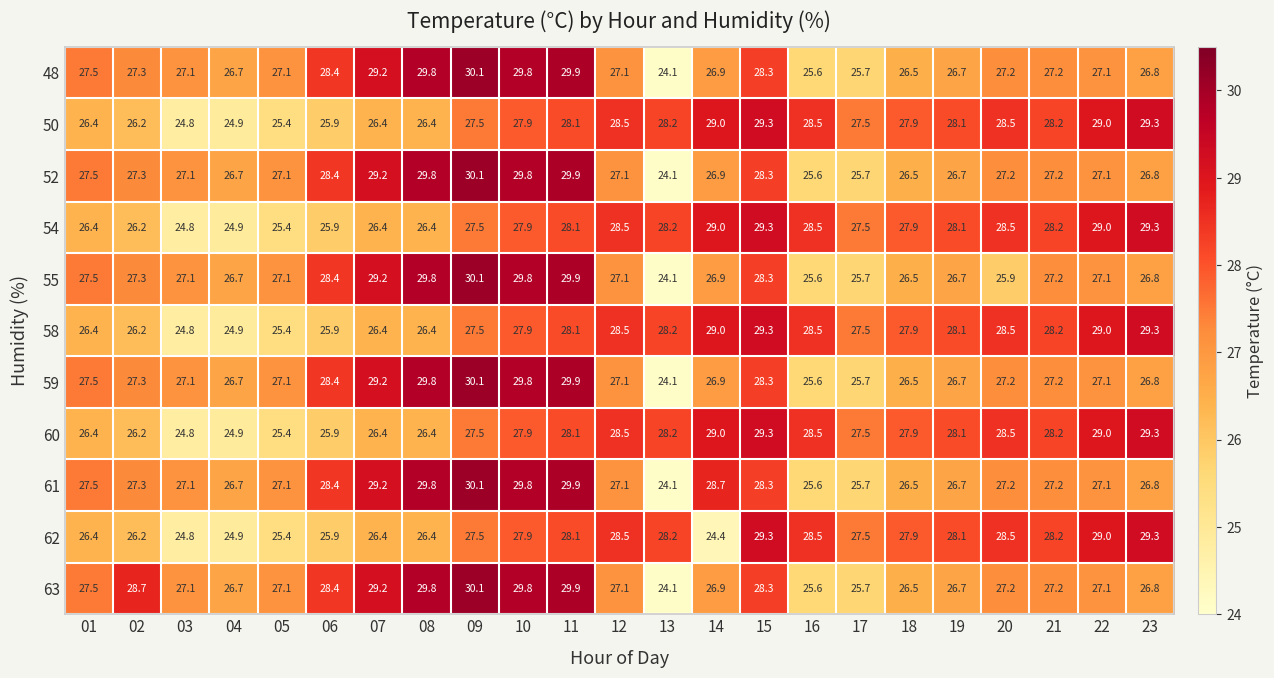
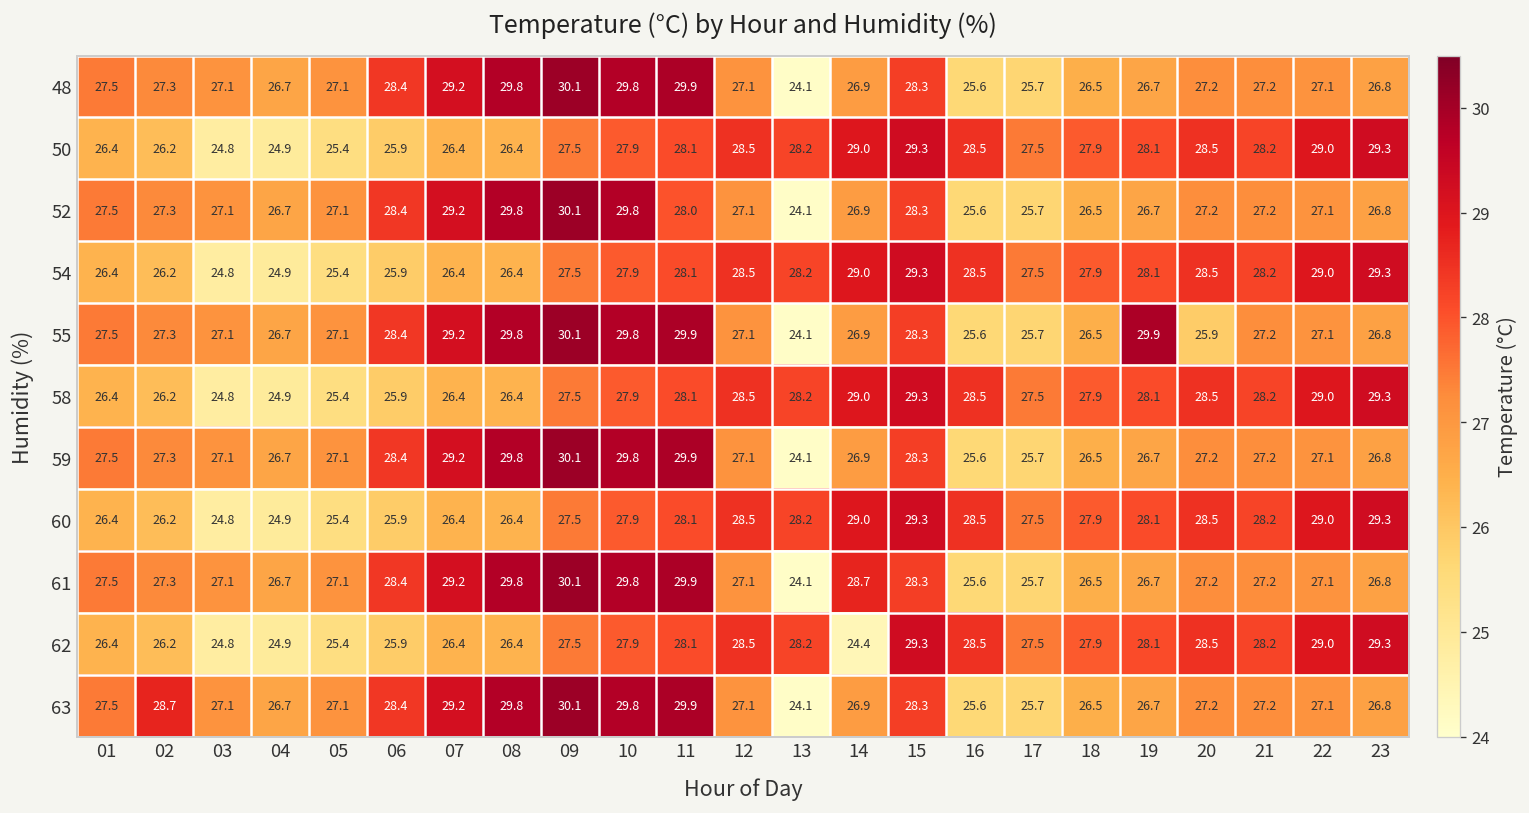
  {
    "52": {
      "01": 27.5,
      "02": 27.3,
      "03": 27.1,
      "04": 26.7,
      "05": 27.1,
      "06": 28.4,
      "07": 29.2,
      "08": 29.8,
      "09": 30.1,
      "10": 29.8,
-     "11": 29.9,
+     "11": 28.0,
      "12": 27.1,
      "13": 24.1,
      "14": 26.9,
      "15": 28.3,
      "16": 25.6,
      "17": 25.7,
      "18": 26.5,
      "19": 26.7,
      "20": 27.2,
      "21": 27.2,
      "22": 27.1,
      "23": 26.8
    },
    "55": {
      "01": 27.5,
      "02": 27.3,
      "03": 27.1,
      "04": 26.7,
      "05": 27.1,
      "06": 28.4,
      "07": 29.2,
      "08": 29.8,
      "09": 30.1,
      "10": 29.8,
      "11": 29.9,
      "12": 27.1,
      "13": 24.1,
      "14": 26.9,
      "15": 28.3,
      "16": 25.6,
      "17": 25.7,
      "18": 26.5,
-     "19": 26.7,
+     "19": 29.9,
      "20": 25.9,
      "21": 27.2,
      "22": 27.1,
      "23": 26.8
    }
  }
